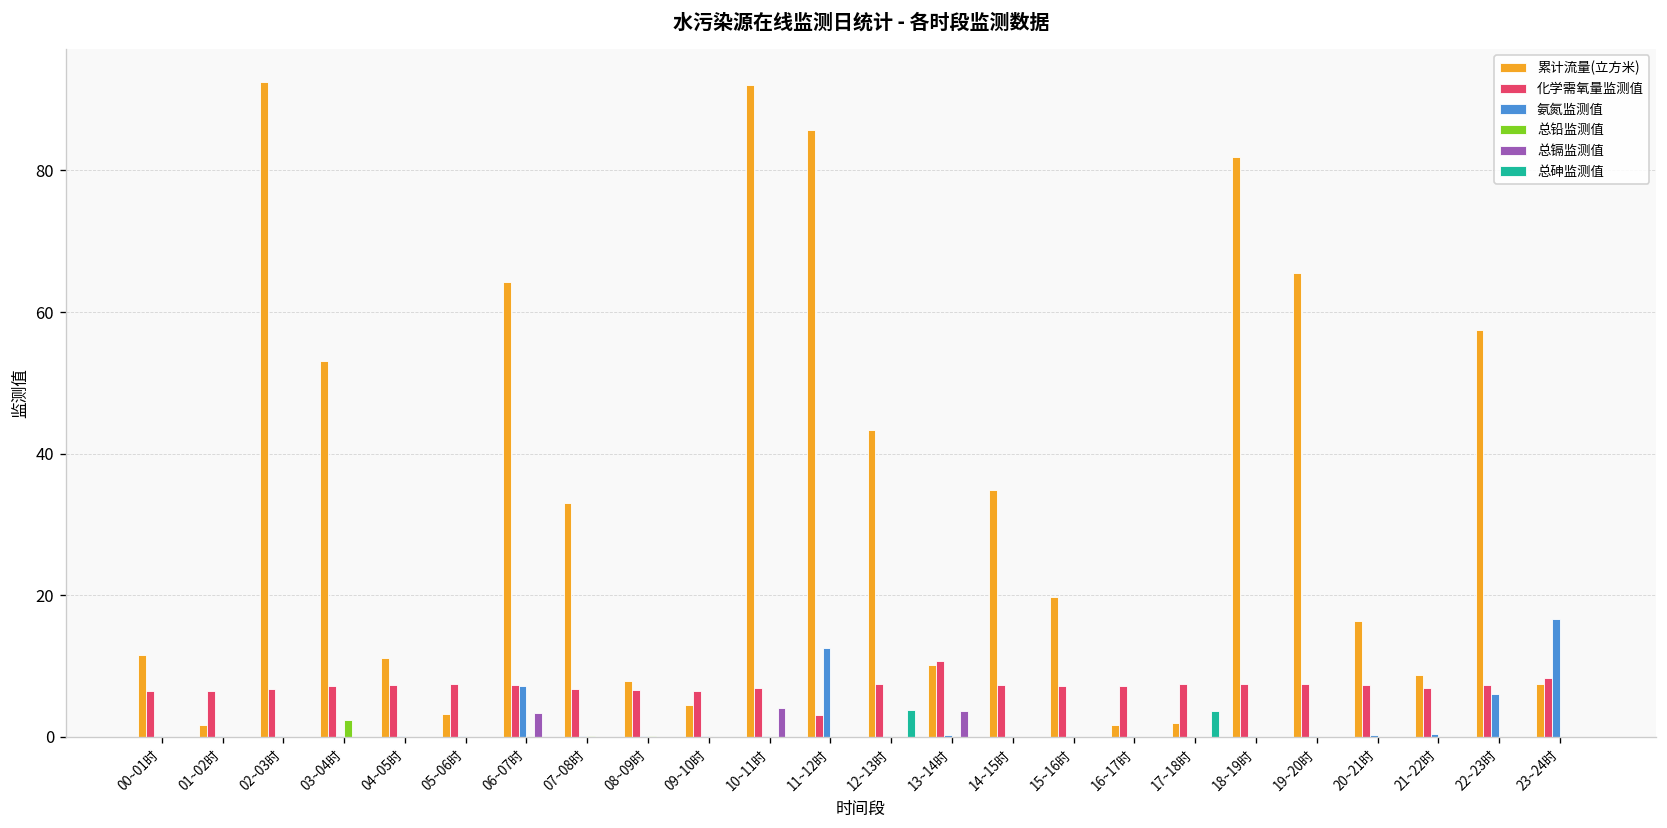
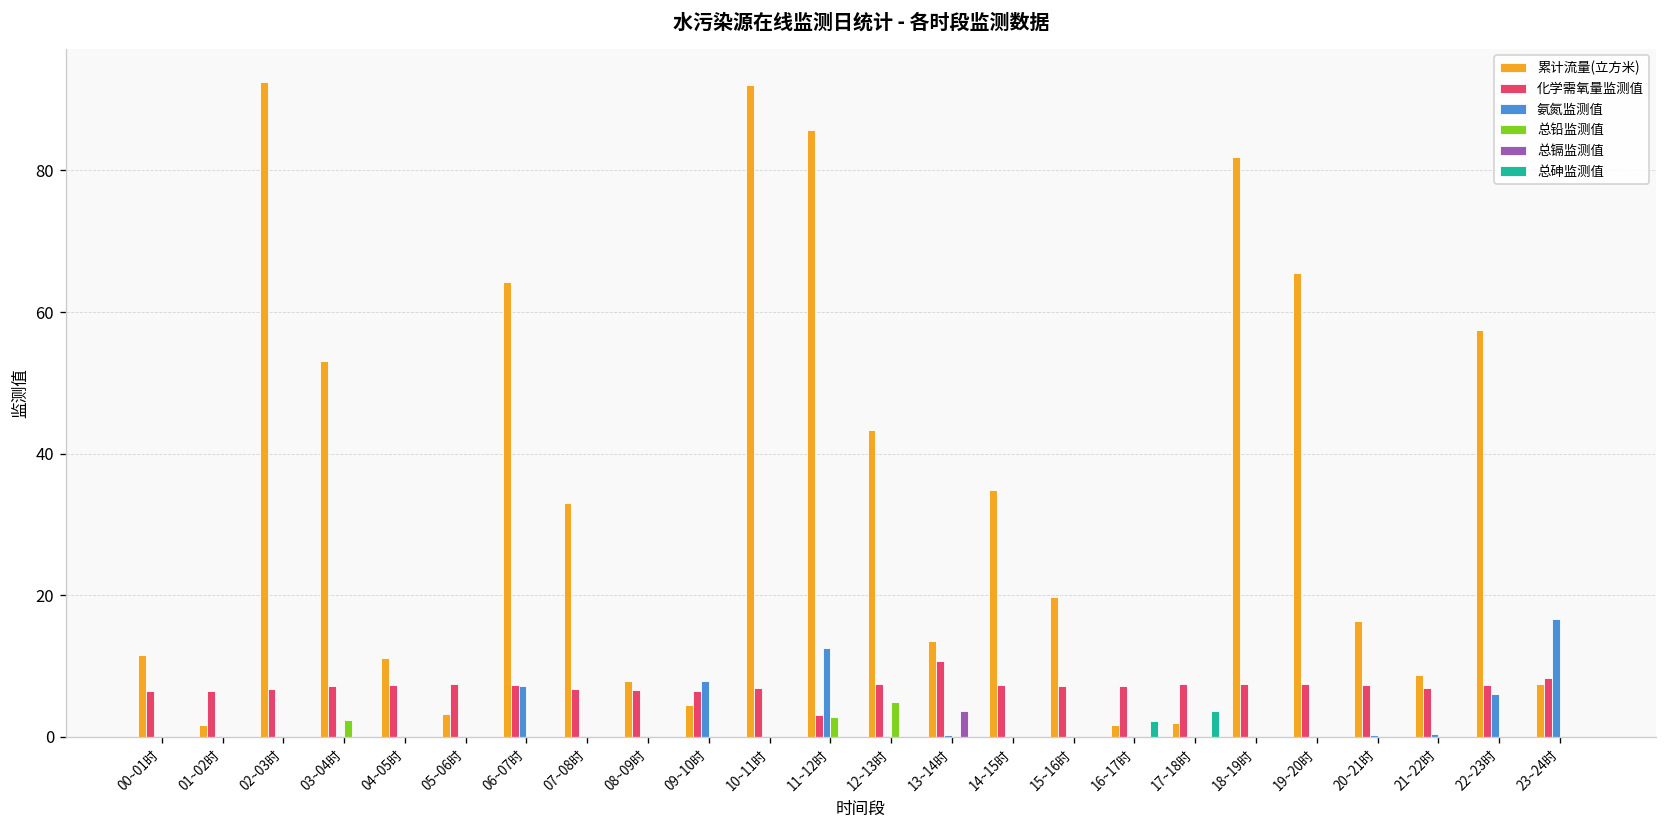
  {
    "累计流量(立方米)": {
      "00~01时": 12,
      "01~02时": 2,
      "02~03时": 93,
      "03~04时": 53,
      "04~05时": 11,
      "05~06时": 3,
      "06~07时": 64,
      "07~08时": 33,
      "08~09时": 8,
      "09~10时": 4,
      "10~11时": 92,
      "11~12时": 86,
      "12~13时": 43,
-     "13~14时": 10,
+     "13~14时": 13,
      "14~15时": 35,
      "15~16时": 20,
      "16~17时": 2,
      "17~18时": 2,
      "18~19时": 82,
      "19~20时": 66,
      "20~21时": 16,
      "21~22时": 9,
      "22~23时": 57,
      "23~24时": 7
    },
    "化学需氧量监测值": {
      "00~01时": 6,
      "01~02时": 6,
      "02~03时": 7,
      "03~04时": 7,
      "04~05时": 7,
      "05~06时": 7,
      "06~07时": 7,
      "07~08时": 7,
      "08~09时": 7,
      "09~10时": 6,
      "10~11时": 7,
      "11~12时": 3,
      "12~13时": 8,
      "13~14时": 11,
      "14~15时": 7,
      "15~16时": 7,
      "16~17时": 7,
      "17~18时": 7,
      "18~19时": 7,
      "19~20时": 7,
      "20~21时": 7,
      "21~22时": 7,
      "22~23时": 7,
      "23~24时": 8
    },
    "氨氮监测值": {
      "06~07时": 7,
-     "09~10时": 0,
+     "09~10时": 8,
      "11~12时": 13,
      "22~23时": 6,
      "23~24时": 17
    },
    "总铅监测值": {
      "03~04时": 2,
-     "11~12时": 0,
-     "12~13时": 0
+     "11~12时": 3,
+     "12~13时": 5
    },
    "总镉监测值": {
-     "06~07时": 3,
-     "10~11时": 4,
+     "06~07时": 0,
+     "10~11时": 0,
      "13~14时": 4
    },
    "总砷监测值": {
-     "12~13时": 4,
-     "16~17时": 0,
+     "12~13时": 0,
+     "16~17时": 2,
      "17~18时": 4
    }
  }
